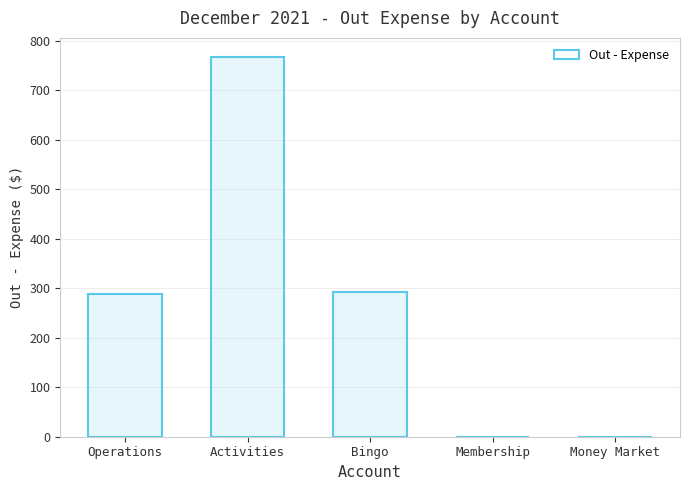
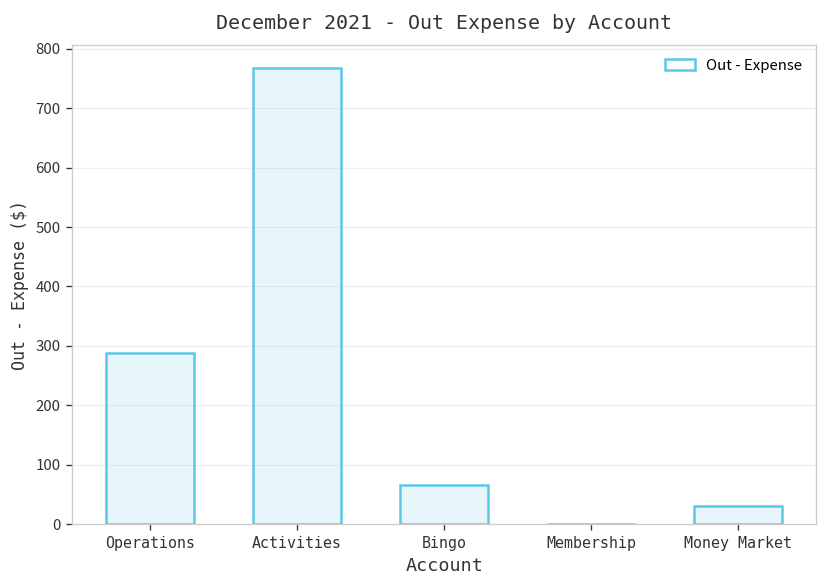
  {
    "Operations": 290,
    "Activities": 770,
-   "Bingo": 290,
+   "Bingo": 70,
    "Membership": 0,
-   "Money Market": 0
+   "Money Market": 30
  }
